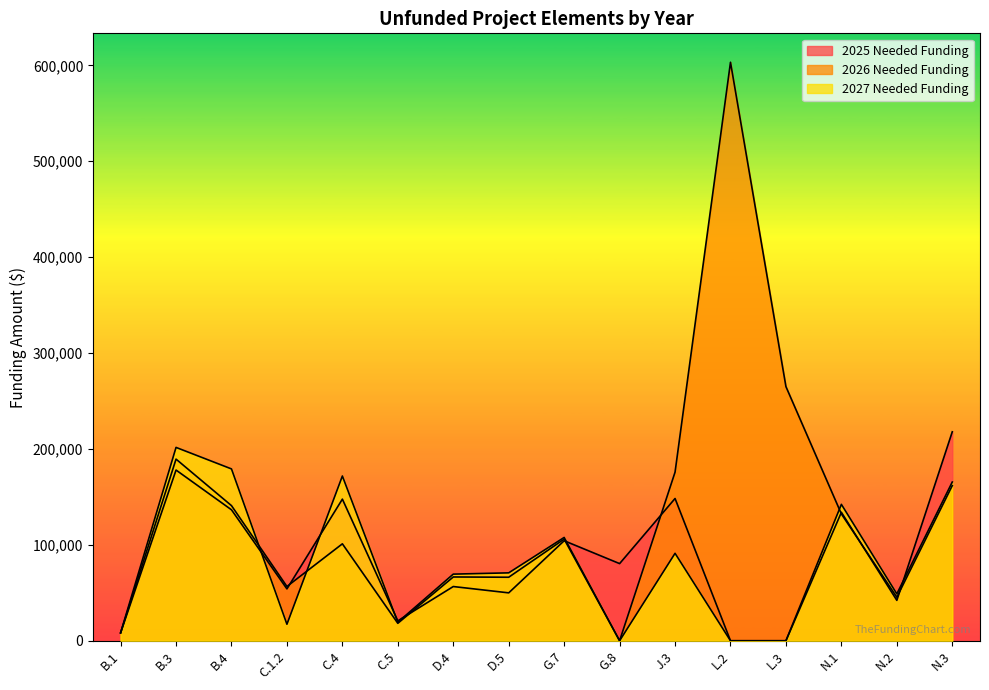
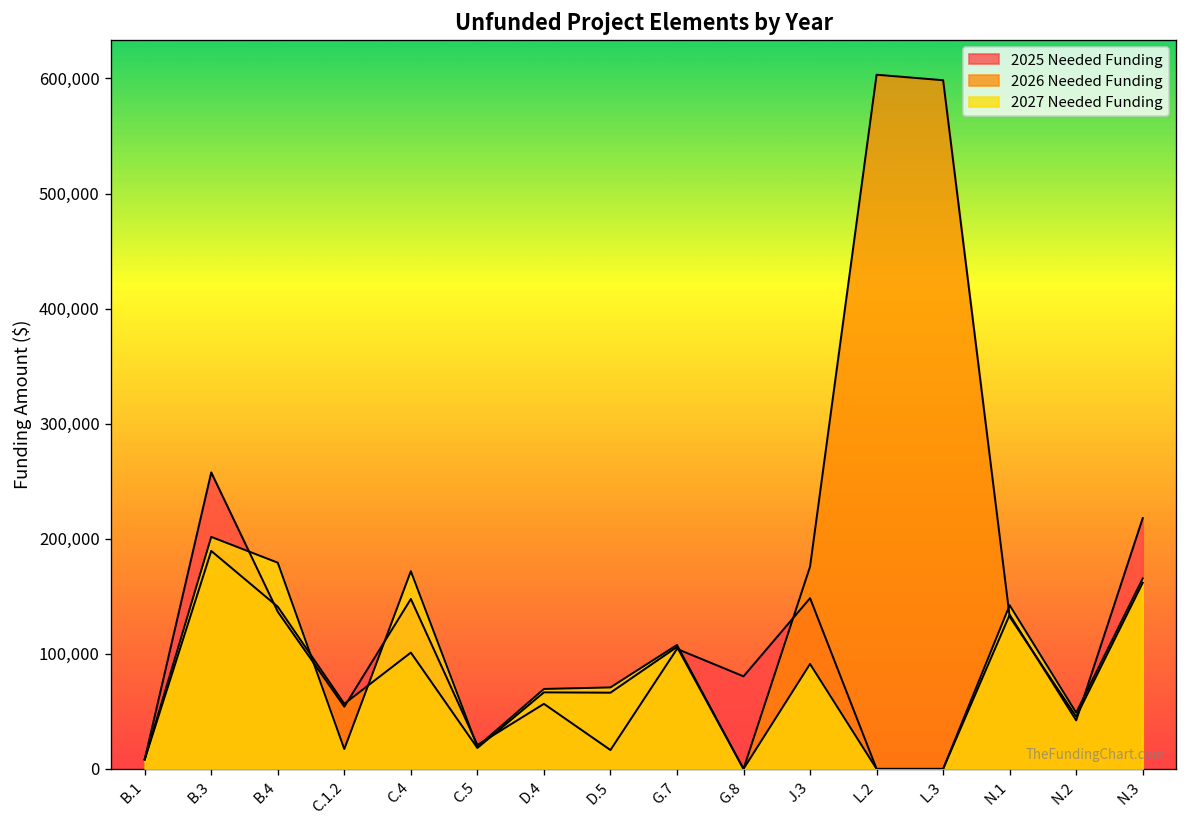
  {
    "2025 Needed Funding": {
-     "B.3": "180,000",
+     "B.3": "260,000",
      "B.4": "140,000",
      "C.4": "150,000",
      "D.4": "60,000",
-     "D.5": "50,000",
+     "D.5": "20,000",
      "G.8": "80,000",
      "J.3": "150,000",
      "N.2": "40,000",
      "N.3": "220,000"
    },
    "2026 Needed Funding": {
      "B.3": "190,000",
      "B.4": "140,000",
      "C.4": "100,000",
      "D.4": "70,000",
      "D.5": "70,000",
      "J.3": "180,000",
      "L.2": "600,000",
-     "L.3": "270,000",
+     "L.3": "600,000",
      "N.2": "50,000",
      "N.3": "160,000"
    },
    "2027 Needed Funding": {
      "B.3": "200,000",
      "B.4": "180,000",
      "C.1.2": "20,000",
      "C.4": "170,000",
      "D.4": "70,000",
      "D.5": "70,000",
      "J.3": "90,000",
      "N.1": "140,000",
      "N.2": "50,000",
      "N.3": "170,000"
    }
  }
